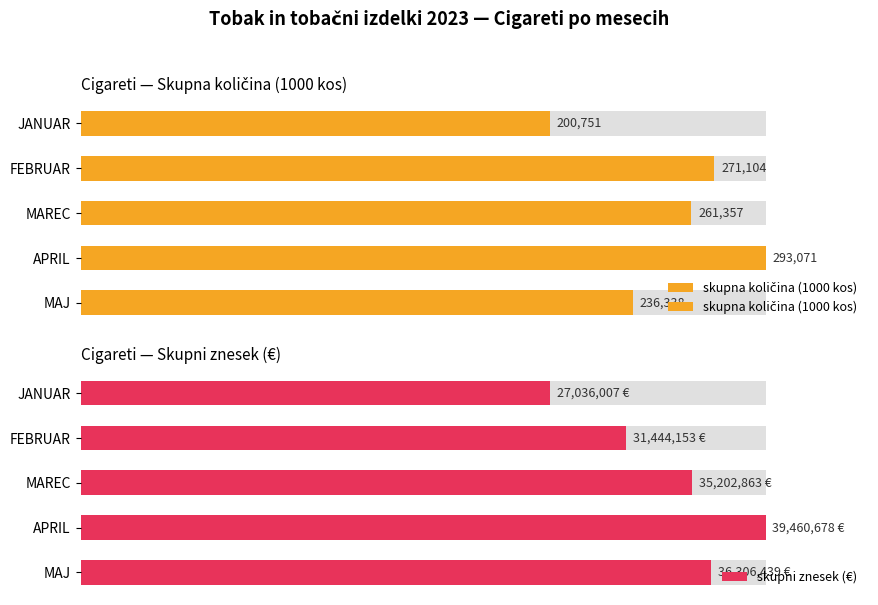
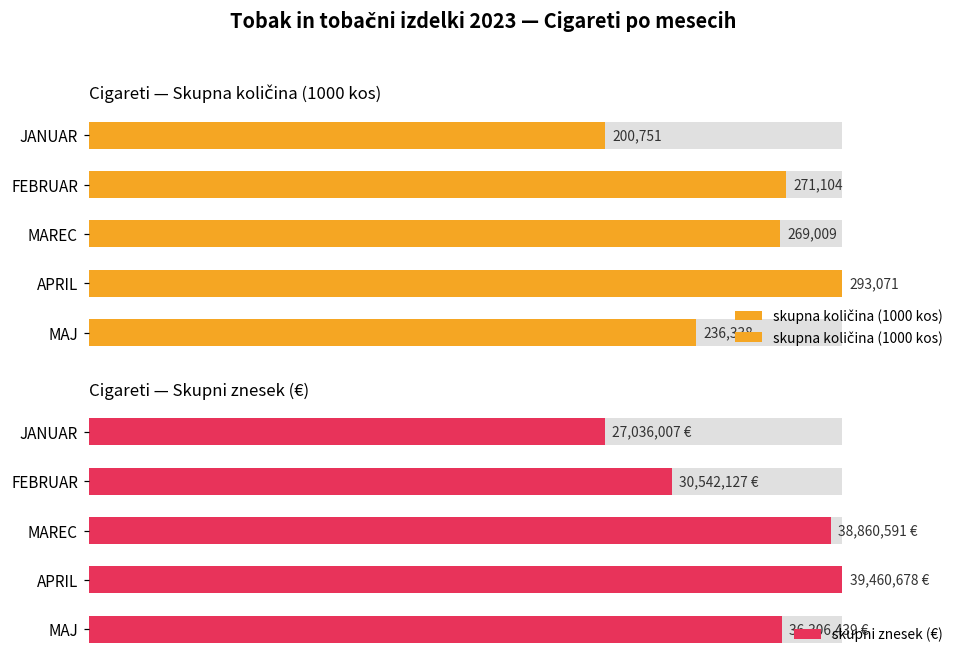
  {
    "Cigareti — Skupna količina (1000 kos)": {
      "skupna količina (1000 kos)": {
-       "MAREC": "261,357"
+       "MAREC": "269,009"
      }
    },
    "Cigareti — Skupni znesek (€)": {
      "skupni znesek (€)": {
-       "FEBRUAR": "31,444,153",
-       "MAREC": "35,202,863"
+       "FEBRUAR": "30,542,127",
+       "MAREC": "38,860,591"
      }
    }
  }
